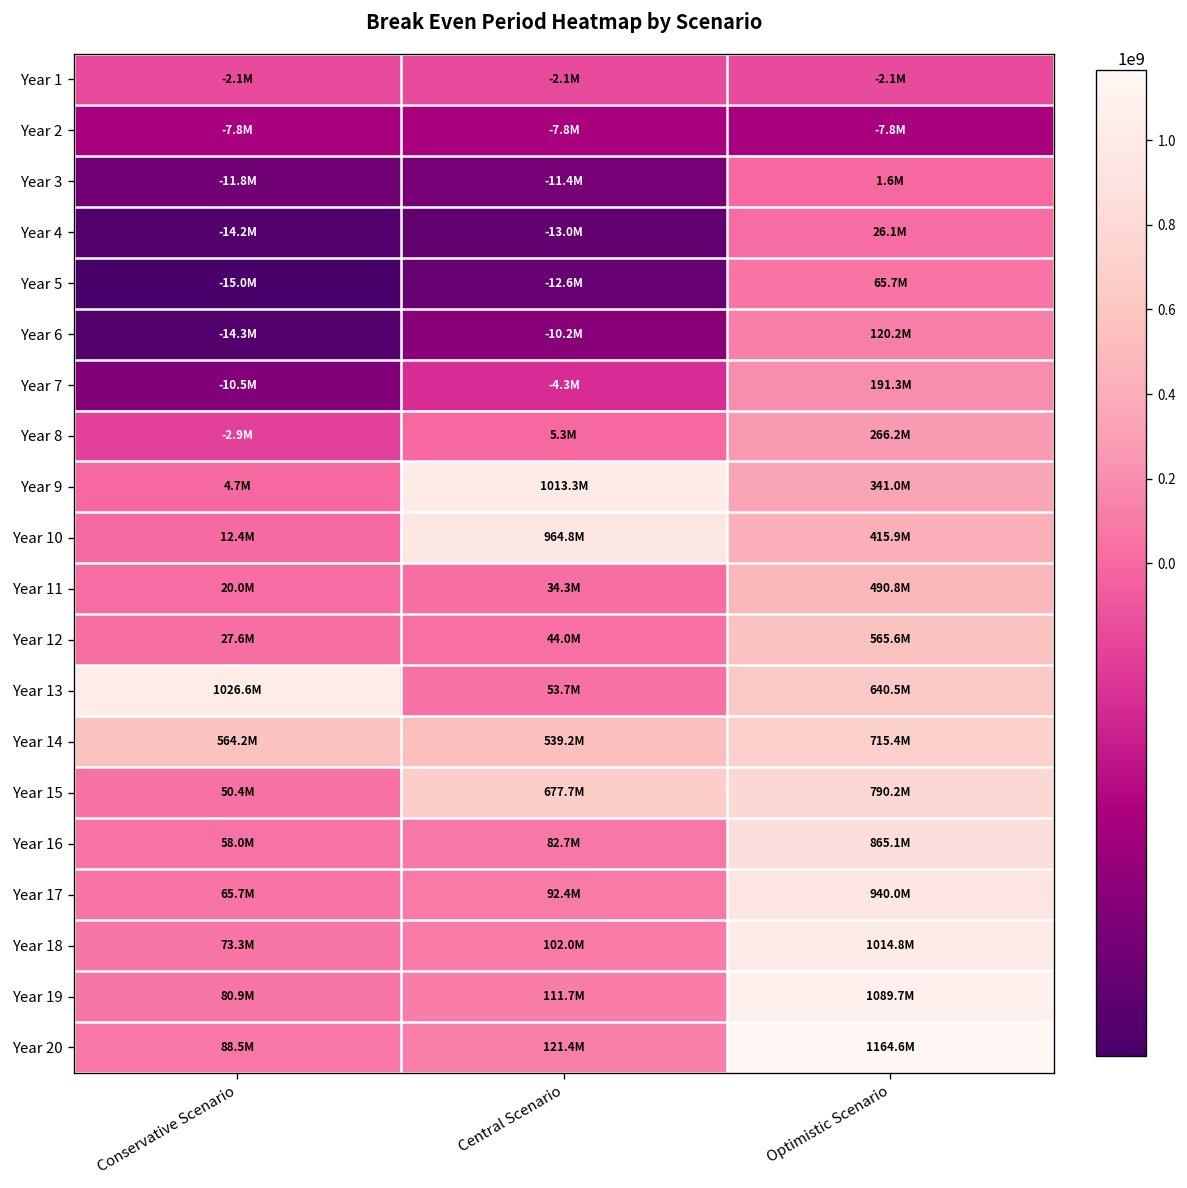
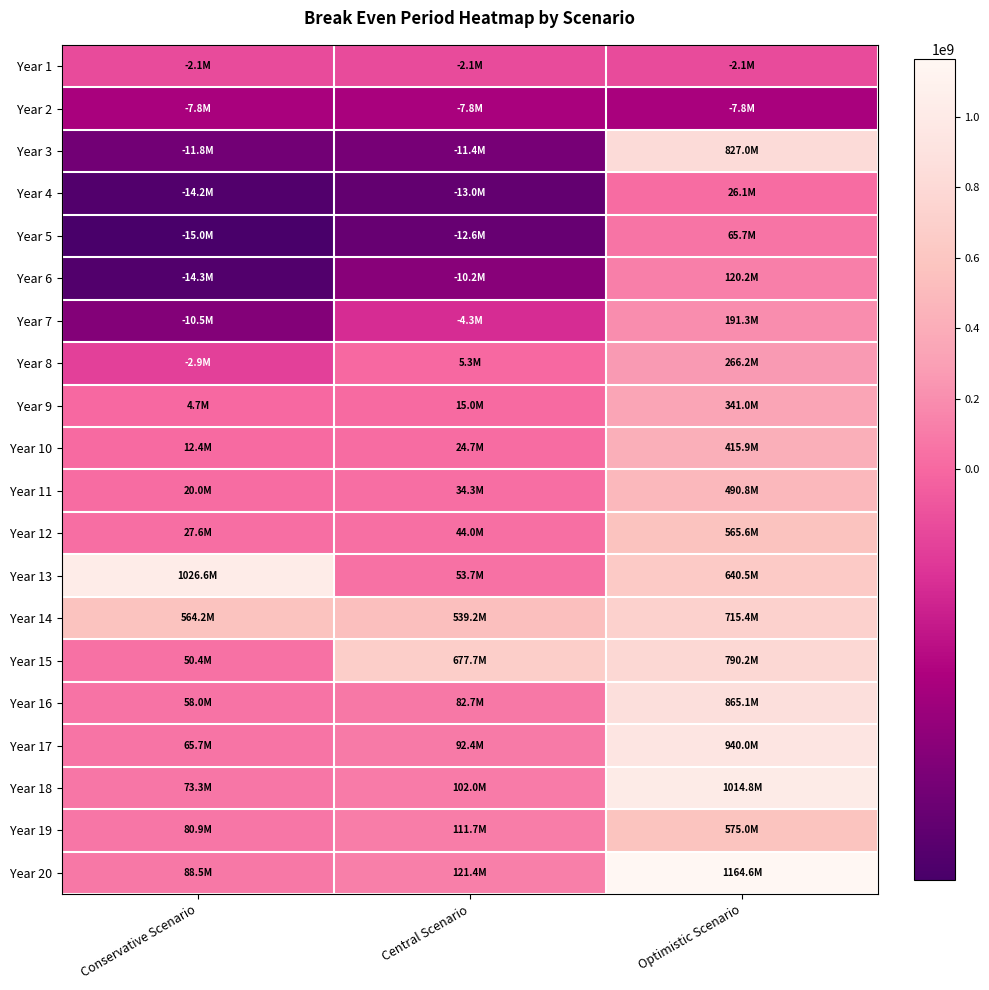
  {
    "Year 1": {
      "Conservative Scenario": "-2.1M",
      "Central Scenario": "-2.1M",
      "Optimistic Scenario": "-2.1M"
    },
    "Year 2": {
      "Conservative Scenario": "-7.8M",
      "Central Scenario": "-7.8M",
      "Optimistic Scenario": "-7.8M"
    },
    "Year 3": {
      "Conservative Scenario": "-11.8M",
      "Central Scenario": "-11.4M",
-     "Optimistic Scenario": "1.6M"
+     "Optimistic Scenario": "827.0M"
    },
    "Year 4": {
      "Conservative Scenario": "-14.2M",
      "Central Scenario": "-13.0M",
      "Optimistic Scenario": "26.1M"
    },
    "Year 5": {
      "Conservative Scenario": "-15.0M",
      "Central Scenario": "-12.6M",
      "Optimistic Scenario": "65.7M"
    },
    "Year 6": {
      "Conservative Scenario": "-14.3M",
      "Central Scenario": "-10.2M",
      "Optimistic Scenario": "120.2M"
    },
    "Year 7": {
      "Conservative Scenario": "-10.5M",
      "Central Scenario": "-4.3M",
      "Optimistic Scenario": "191.3M"
    },
    "Year 8": {
      "Conservative Scenario": "-2.9M",
      "Central Scenario": "5.3M",
      "Optimistic Scenario": "266.2M"
    },
    "Year 9": {
      "Conservative Scenario": "4.7M",
-     "Central Scenario": "1013.3M",
+     "Central Scenario": "15.0M",
      "Optimistic Scenario": "341.0M"
    },
    "Year 10": {
      "Conservative Scenario": "12.4M",
-     "Central Scenario": "964.8M",
+     "Central Scenario": "24.7M",
      "Optimistic Scenario": "415.9M"
    },
    "Year 11": {
      "Conservative Scenario": "20.0M",
      "Central Scenario": "34.3M",
      "Optimistic Scenario": "490.8M"
    },
    "Year 12": {
      "Conservative Scenario": "27.6M",
      "Central Scenario": "44.0M",
      "Optimistic Scenario": "565.6M"
    },
    "Year 13": {
      "Conservative Scenario": "1026.6M",
      "Central Scenario": "53.7M",
      "Optimistic Scenario": "640.5M"
    },
    "Year 14": {
      "Conservative Scenario": "564.2M",
      "Central Scenario": "539.2M",
      "Optimistic Scenario": "715.4M"
    },
    "Year 15": {
      "Conservative Scenario": "50.4M",
      "Central Scenario": "677.7M",
      "Optimistic Scenario": "790.2M"
    },
    "Year 16": {
      "Conservative Scenario": "58.0M",
      "Central Scenario": "82.7M",
      "Optimistic Scenario": "865.1M"
    },
    "Year 17": {
      "Conservative Scenario": "65.7M",
      "Central Scenario": "92.4M",
      "Optimistic Scenario": "940.0M"
    },
    "Year 18": {
      "Conservative Scenario": "73.3M",
      "Central Scenario": "102.0M",
      "Optimistic Scenario": "1014.8M"
    },
    "Year 19": {
      "Conservative Scenario": "80.9M",
      "Central Scenario": "111.7M",
-     "Optimistic Scenario": "1089.7M"
+     "Optimistic Scenario": "575.0M"
    },
    "Year 20": {
      "Conservative Scenario": "88.5M",
      "Central Scenario": "121.4M",
      "Optimistic Scenario": "1164.6M"
    }
  }
